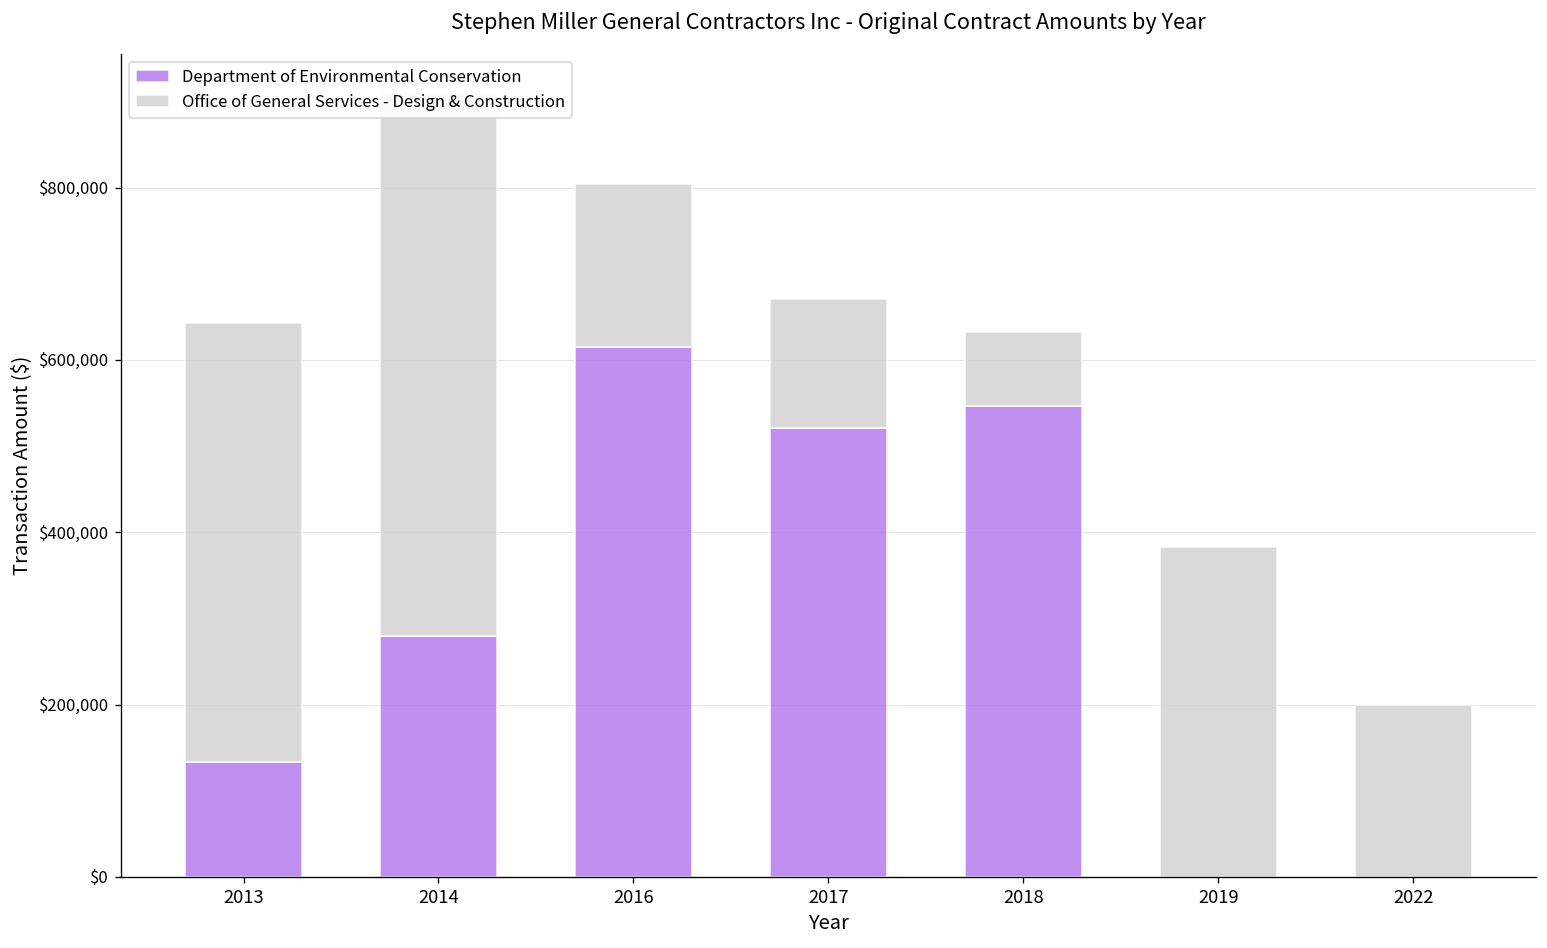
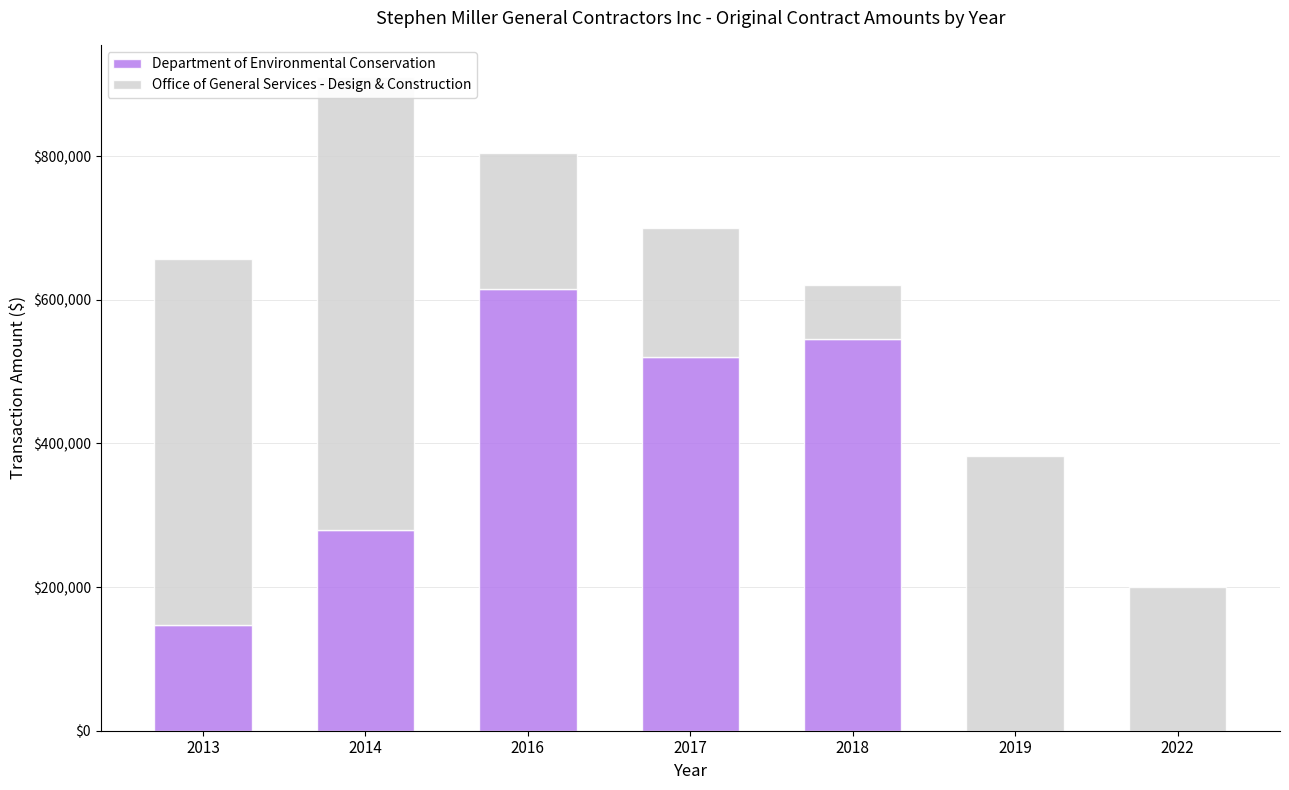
  {
    "Department of Environmental Conservation": {
-     "2013": "$130,000",
+     "2013": "$150,000",
      "2014": "$280,000",
      "2016": "$610,000",
      "2017": "$520,000",
      "2018": "$550,000",
      "2019": "$0",
      "2022": "$0"
    },
    "Office of General Services - Design & Construction": {
      "2013": "$510,000",
      "2016": "$190,000",
-     "2017": "$150,000",
-     "2018": "$90,000",
+     "2017": "$180,000",
+     "2018": "$80,000",
      "2019": "$380,000",
      "2022": "$200,000"
    }
  }
